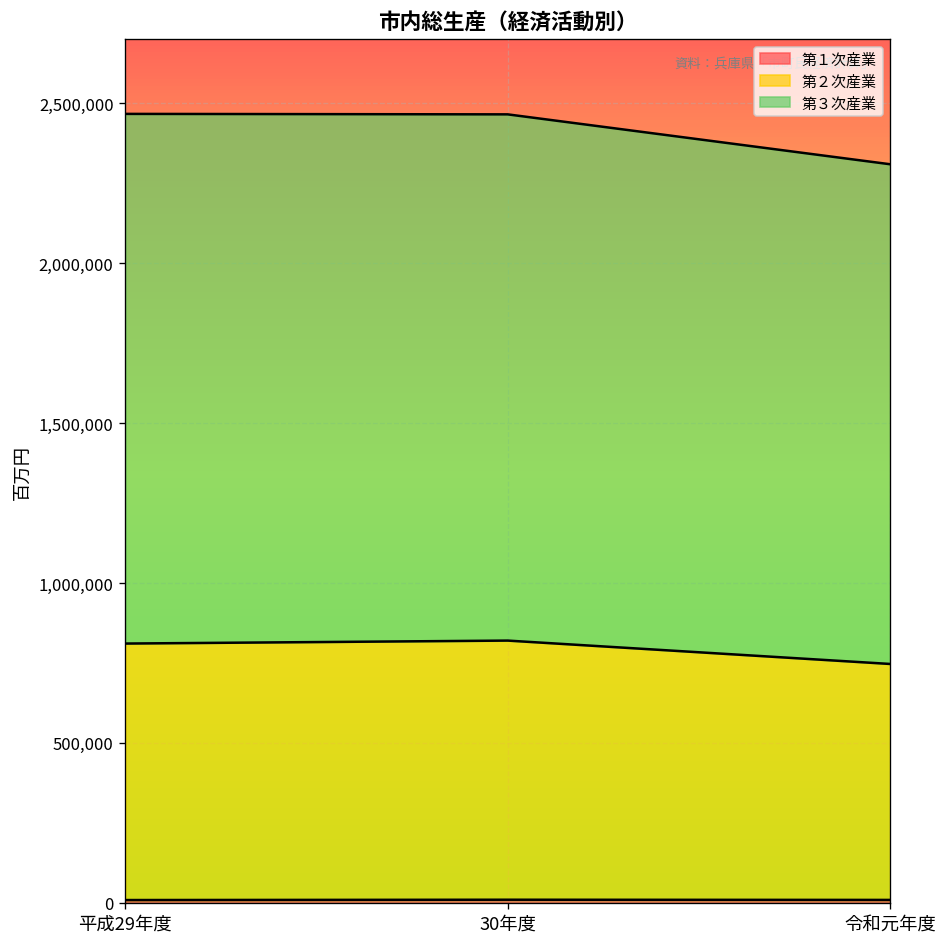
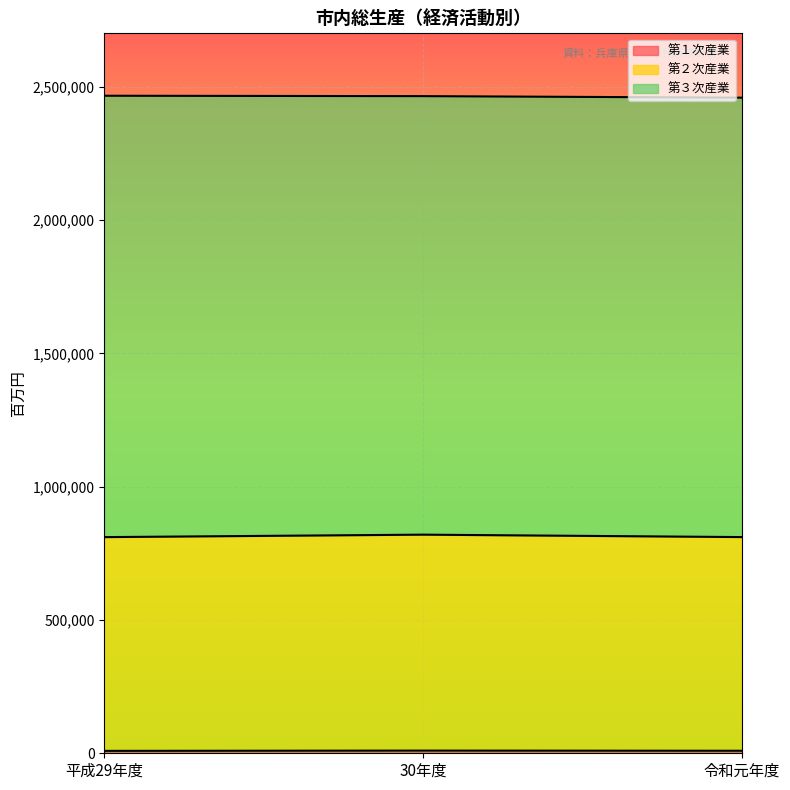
  {
    "第１次産業": {
      "平成29年度": "10,000",
      "30年度": "10,000",
      "令和元年度": "10,000"
    },
    "第２次産業": {
      "平成29年度": "800,000",
      "30年度": "810,000",
-     "令和元年度": "740,000"
+     "令和元年度": "800,000"
    },
    "第３次産業": {
      "平成29年度": "1,660,000",
      "30年度": "1,640,000",
-     "令和元年度": "1,560,000"
+     "令和元年度": "1,650,000"
    }
  }
